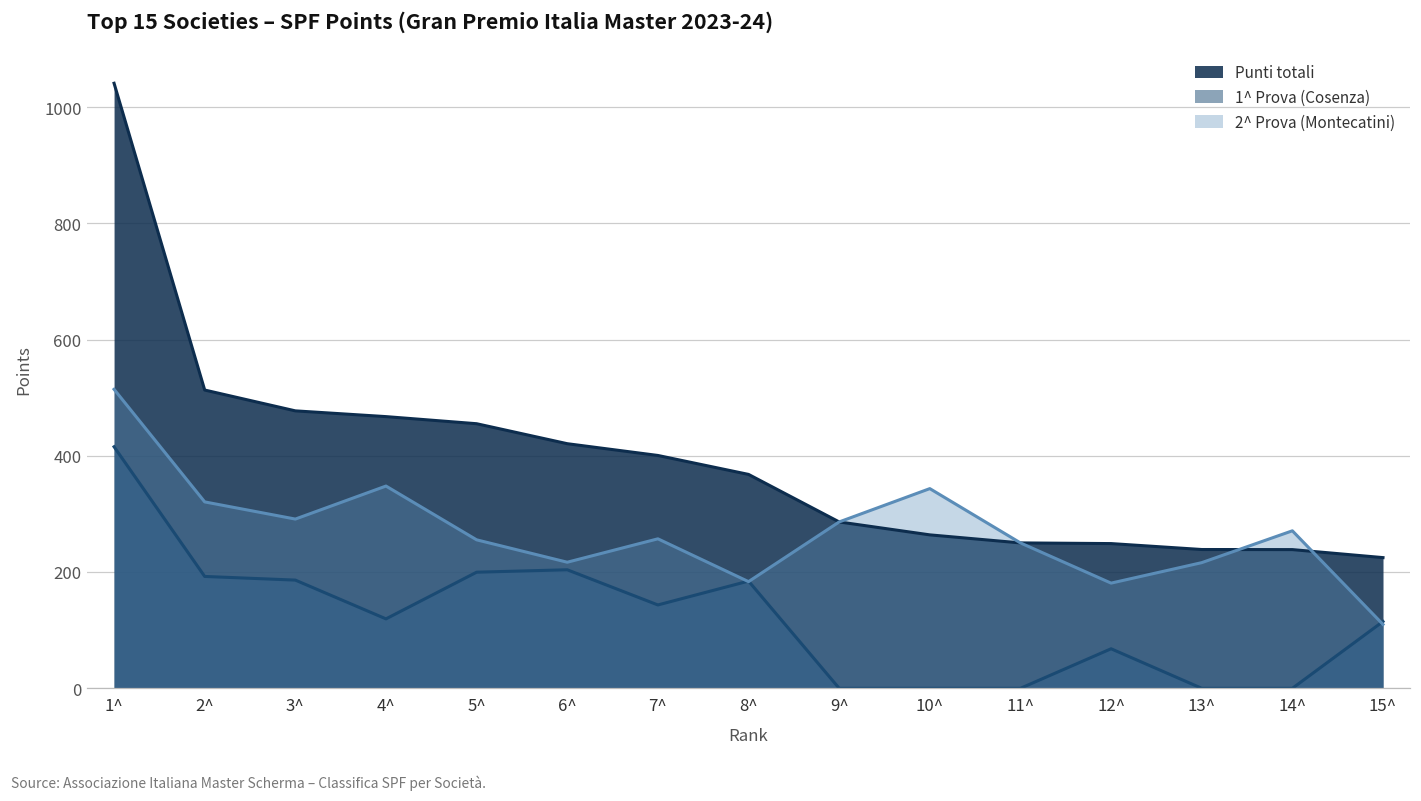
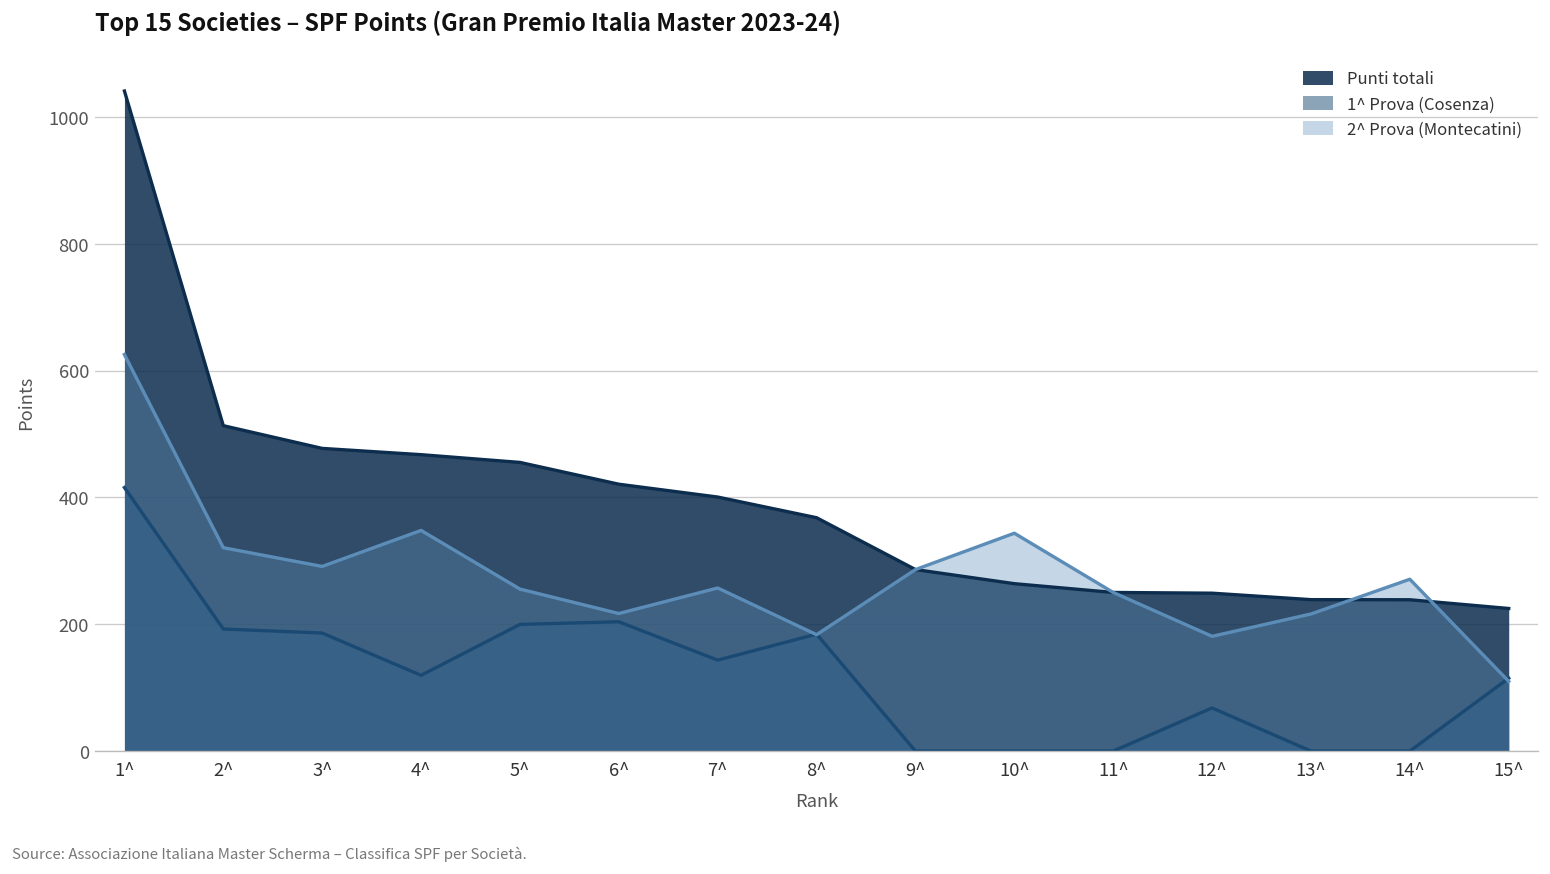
  {
    "2^ Prova (Montecatini)": {
-     "1^": 510,
+     "1^": 630,
      "2^": 320,
      "3^": 290,
      "4^": 350,
      "5^": 260,
      "6^": 220,
      "7^": 260,
      "10^": 340,
      "12^": 180,
      "13^": 220,
      "14^": 270,
      "15^": 110
    }
  }
